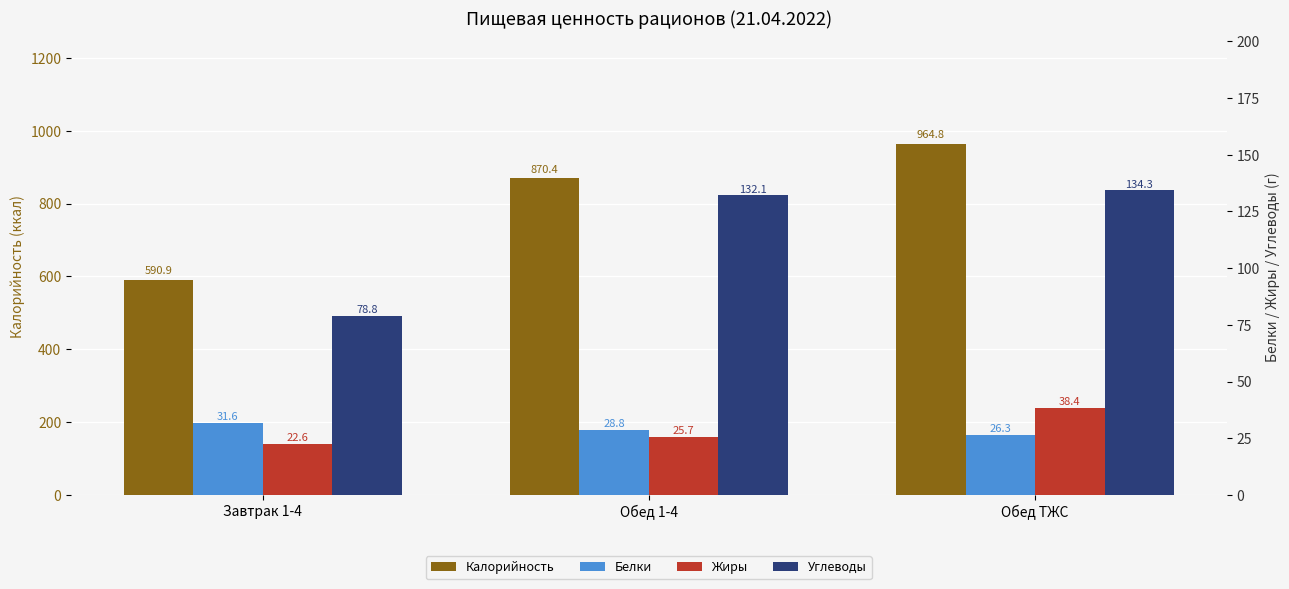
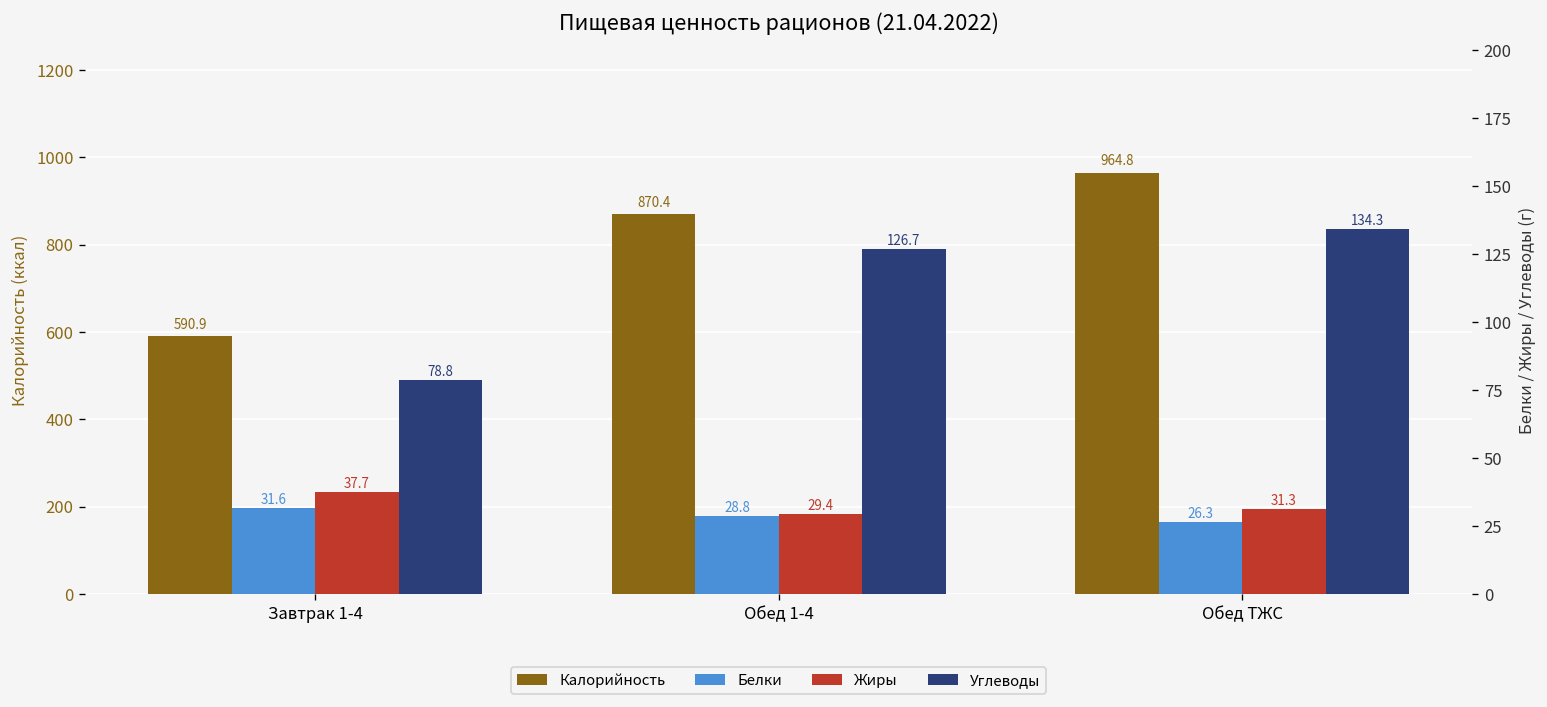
  {
    "Калорийность": {
      "Завтрак 1-4": 590.9,
      "Обед 1-4": 870.4,
      "Обед ТЖС": 964.8
    },
    "Белки": {
      "Завтрак 1-4": 31.6,
      "Обед 1-4": 28.8,
      "Обед ТЖС": 26.3
    },
    "Жиры": {
-     "Завтрак 1-4": 22.6,
-     "Обед 1-4": 25.7,
-     "Обед ТЖС": 38.4
+     "Завтрак 1-4": 37.7,
+     "Обед 1-4": 29.4,
+     "Обед ТЖС": 31.3
    },
    "Углеводы": {
      "Завтрак 1-4": 78.8,
-     "Обед 1-4": 132.1,
+     "Обед 1-4": 126.7,
      "Обед ТЖС": 134.3
    }
  }
